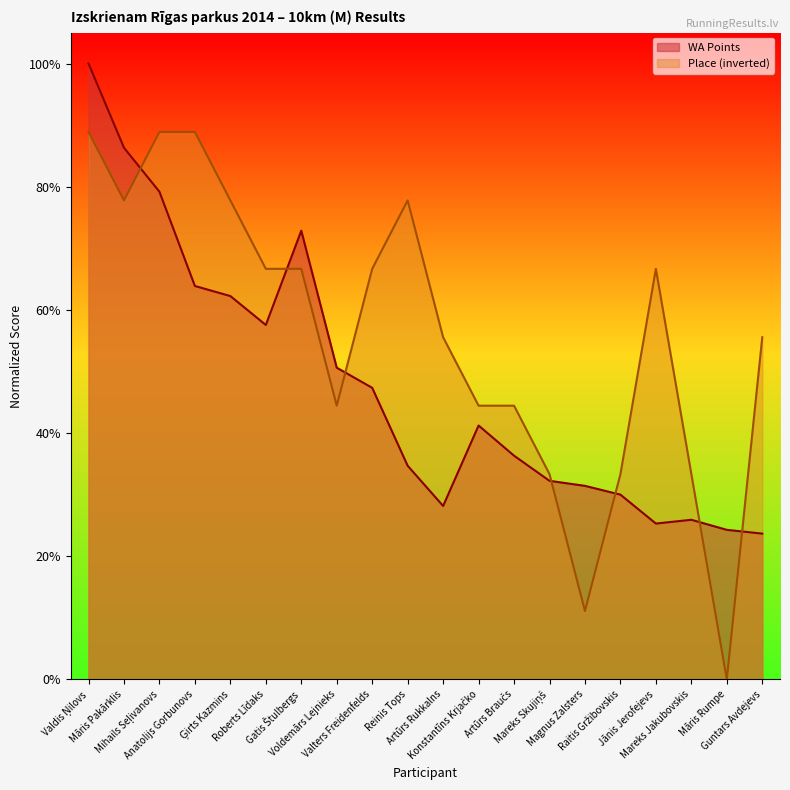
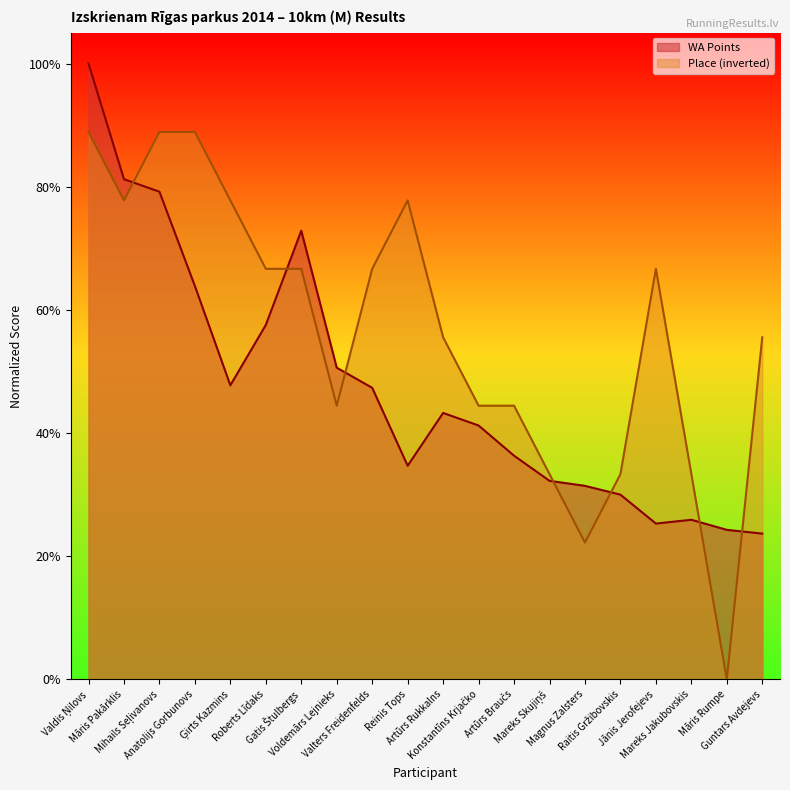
  {
    "WA Points": {
      "Valdis Ņilovs": "100%",
-     "Māris Pakārklis": "86%",
+     "Māris Pakārklis": "81%",
      "Mihails Seļivanovs": "79%",
      "Anatolijs Gorbunovs": "64%",
-     "Ģirts Kazmins": "62%",
+     "Ģirts Kazmins": "48%",
      "Roberts Līdaks": "58%",
      "Gatis Štulbergs": "73%",
      "Voldemārs Lejnieks": "51%",
      "Valters Freidenfelds": "47%",
      "Reinis Tops": "35%",
-     "Artūrs Rukkalns": "28%",
+     "Artūrs Rukkalns": "43%",
      "Konstantīns Krjačko": "41%",
      "Artūrs Braučs": "36%",
      "Mareks Skujiņš": "32%",
      "Magnus Zalsters": "31%",
      "Raitis Gržibovskis": "30%",
      "Jānis Jerofejevs": "25%",
      "Mareks Jakubovskis": "26%",
      "Māris Rumpe": "24%",
      "Guntars Avdejevs": "24%"
    },
    "Place (inverted)": {
      "Valdis Ņilovs": "89%",
      "Māris Pakārklis": "78%",
      "Mihails Seļivanovs": "89%",
      "Anatolijs Gorbunovs": "89%",
      "Ģirts Kazmins": "78%",
      "Roberts Līdaks": "67%",
      "Gatis Štulbergs": "67%",
      "Voldemārs Lejnieks": "44%",
      "Valters Freidenfelds": "67%",
      "Reinis Tops": "78%",
      "Artūrs Rukkalns": "56%",
      "Konstantīns Krjačko": "44%",
      "Artūrs Braučs": "44%",
      "Mareks Skujiņš": "33%",
-     "Magnus Zalsters": "11%",
+     "Magnus Zalsters": "22%",
      "Raitis Gržibovskis": "33%",
      "Jānis Jerofejevs": "67%",
      "Mareks Jakubovskis": "33%",
      "Māris Rumpe": "0%",
      "Guntars Avdejevs": "56%"
    }
  }
